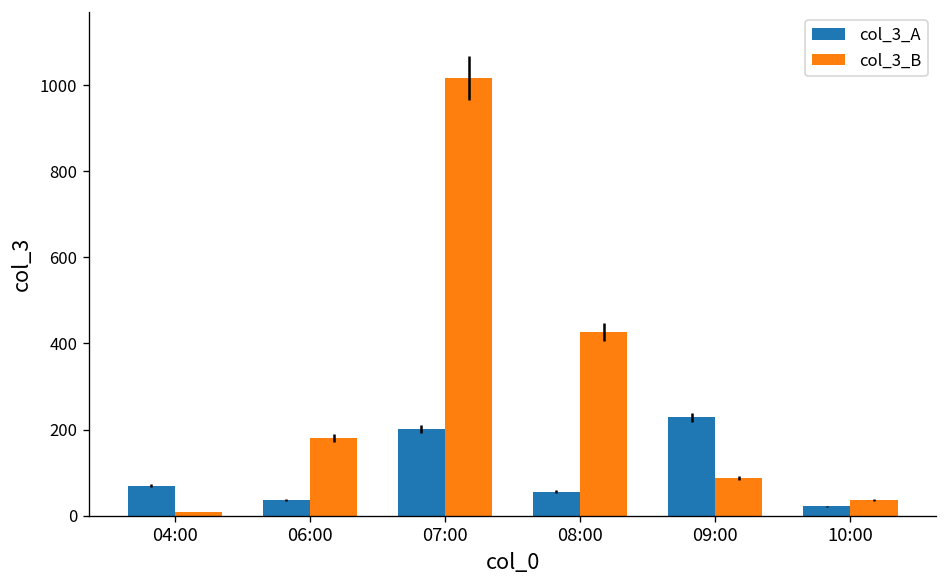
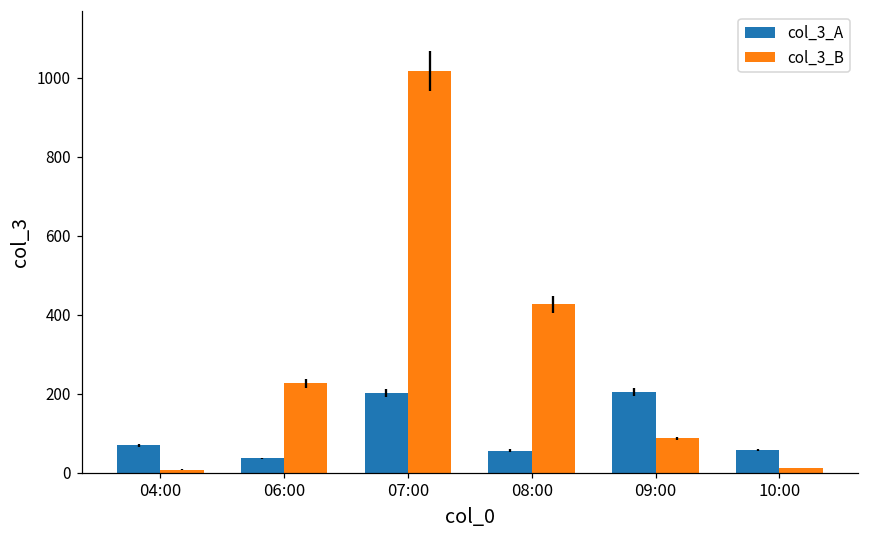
  {
    "col_3_A": {
      "04:00": 70,
      "06:00": 40,
      "07:00": 200,
      "08:00": 60,
-     "09:00": 230,
-     "10:00": 20
+     "09:00": 210,
+     "10:00": 60
    },
    "col_3_B": {
      "04:00": 10,
-     "06:00": 180,
+     "06:00": 230,
      "07:00": 1020,
      "08:00": 430,
      "09:00": 90,
-     "10:00": 40
+     "10:00": 10
    }
  }
